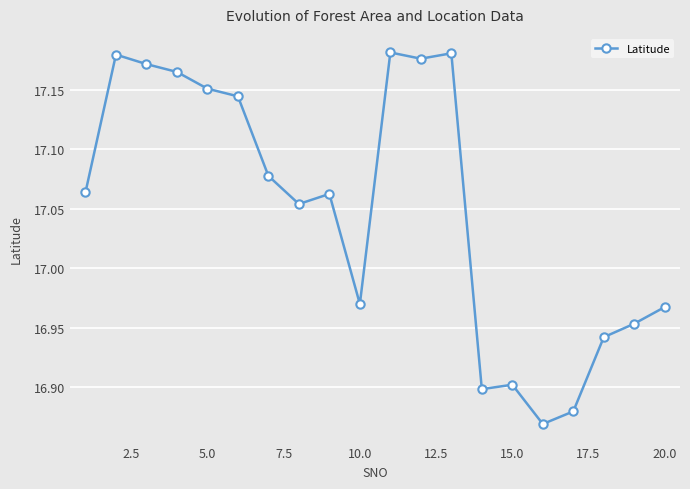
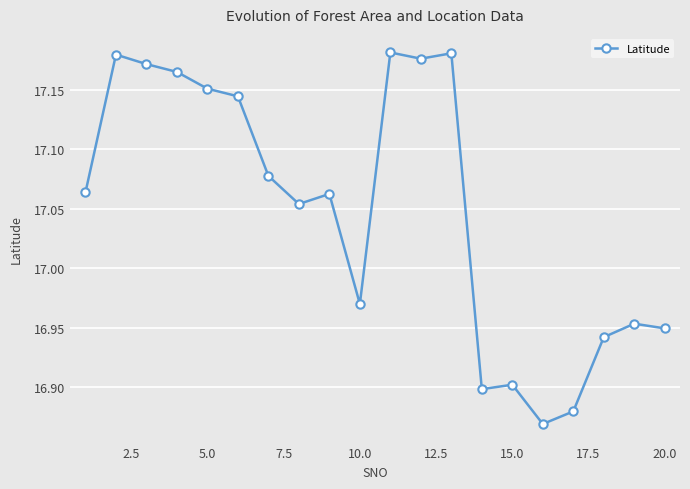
  {
    "5.0": 17.151,
    "10.0": 16.970,
    "15.0": 16.902,
-   "20.0": 16.967
+   "20.0": 16.949
  }
